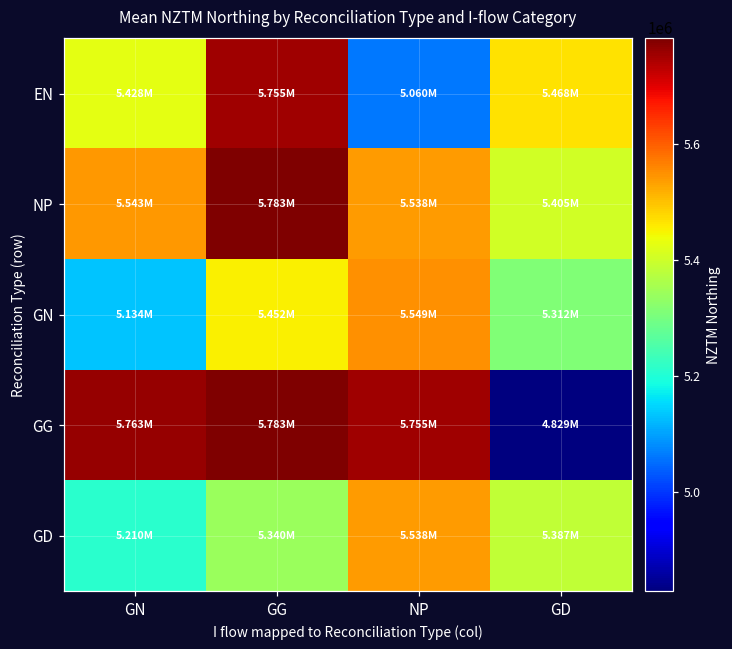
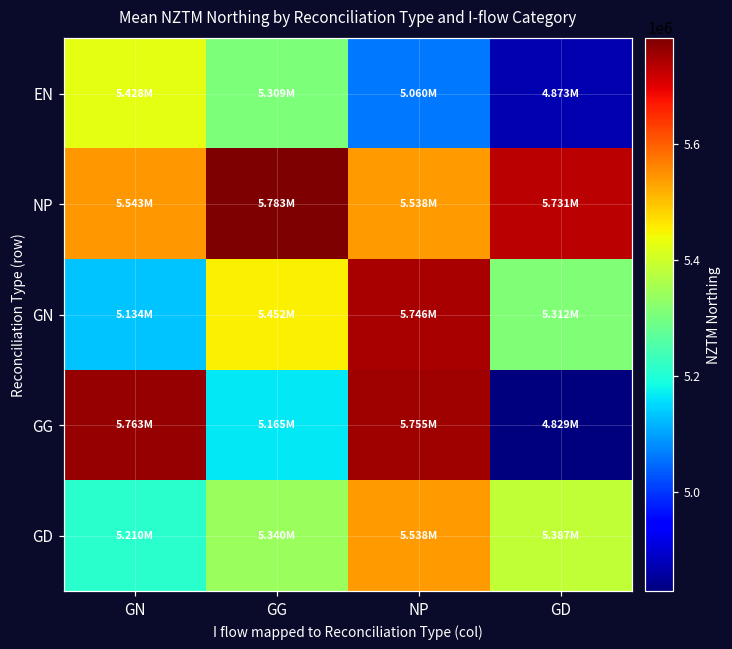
  {
    "EN": {
      "GN": "5.428M",
-     "GG": "5.755M",
+     "GG": "5.309M",
      "NP": "5.060M",
-     "GD": "5.468M"
+     "GD": "4.873M"
    },
    "NP": {
      "GN": "5.543M",
      "GG": "5.783M",
      "NP": "5.538M",
-     "GD": "5.405M"
+     "GD": "5.731M"
    },
    "GN": {
      "GN": "5.134M",
      "GG": "5.452M",
-     "NP": "5.549M",
+     "NP": "5.746M",
      "GD": "5.312M"
    },
    "GG": {
      "GN": "5.763M",
-     "GG": "5.783M",
+     "GG": "5.165M",
      "NP": "5.755M",
      "GD": "4.829M"
    },
    "GD": {
      "GN": "5.210M",
      "GG": "5.340M",
      "NP": "5.538M",
      "GD": "5.387M"
    }
  }
